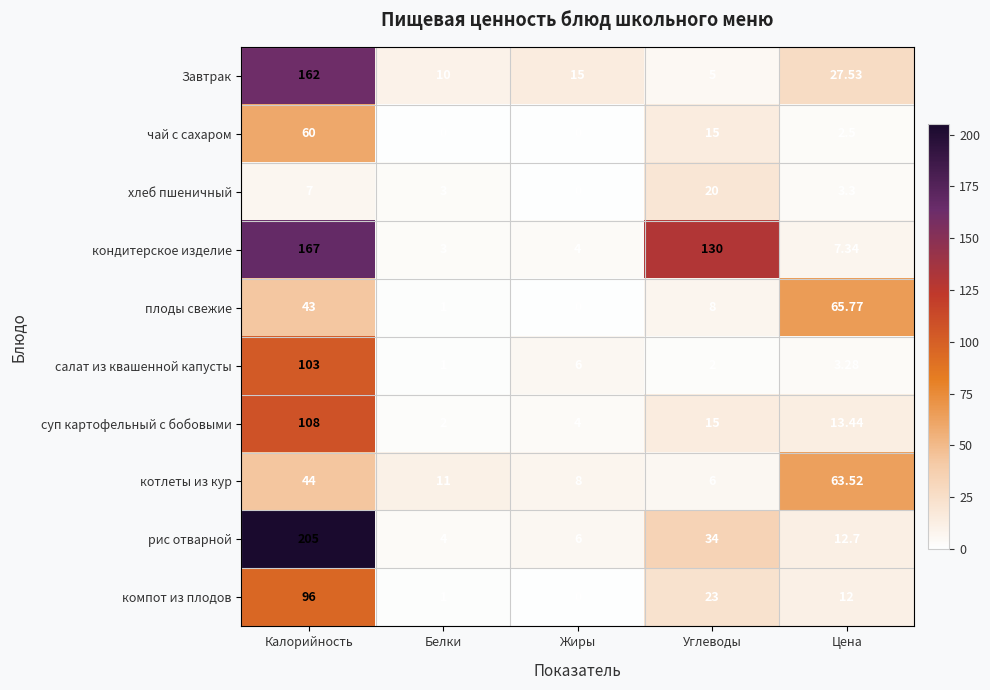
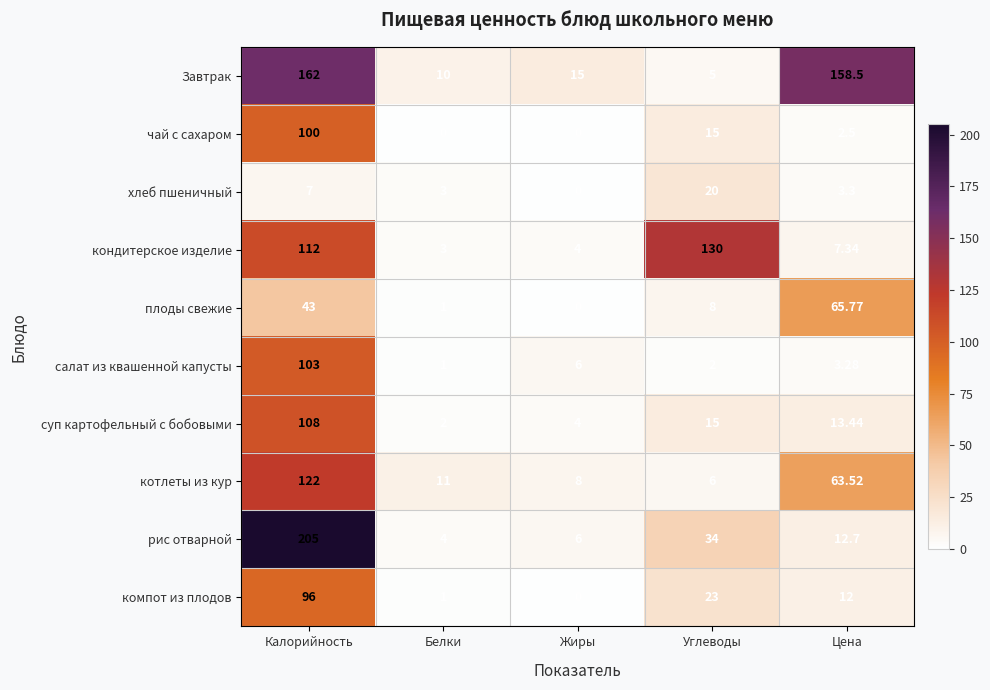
  {
    "Завтрак": {
      "Калорийность": 162,
-     "Цена": 27.53
+     "Цена": 158.5
    },
    "чай с сахаром": {
-     "Калорийность": 60
+     "Калорийность": 100
    },
    "кондитерское изделие": {
-     "Калорийность": 167,
+     "Калорийность": 112,
      "Углеводы": 130
    },
    "плоды свежие": {
      "Калорийность": 43,
      "Цена": 65.77
    },
    "салат из квашенной капусты": {
      "Калорийность": 103
    },
    "суп картофельный с бобовыми": {
      "Калорийность": 108
    },
    "котлеты из кур": {
-     "Калорийность": 44,
+     "Калорийность": 122,
      "Цена": 63.52
    },
    "рис отварной": {
      "Углеводы": 34
    },
    "компот из плодов": {
      "Калорийность": 96,
      "Углеводы": 23
    }
  }
